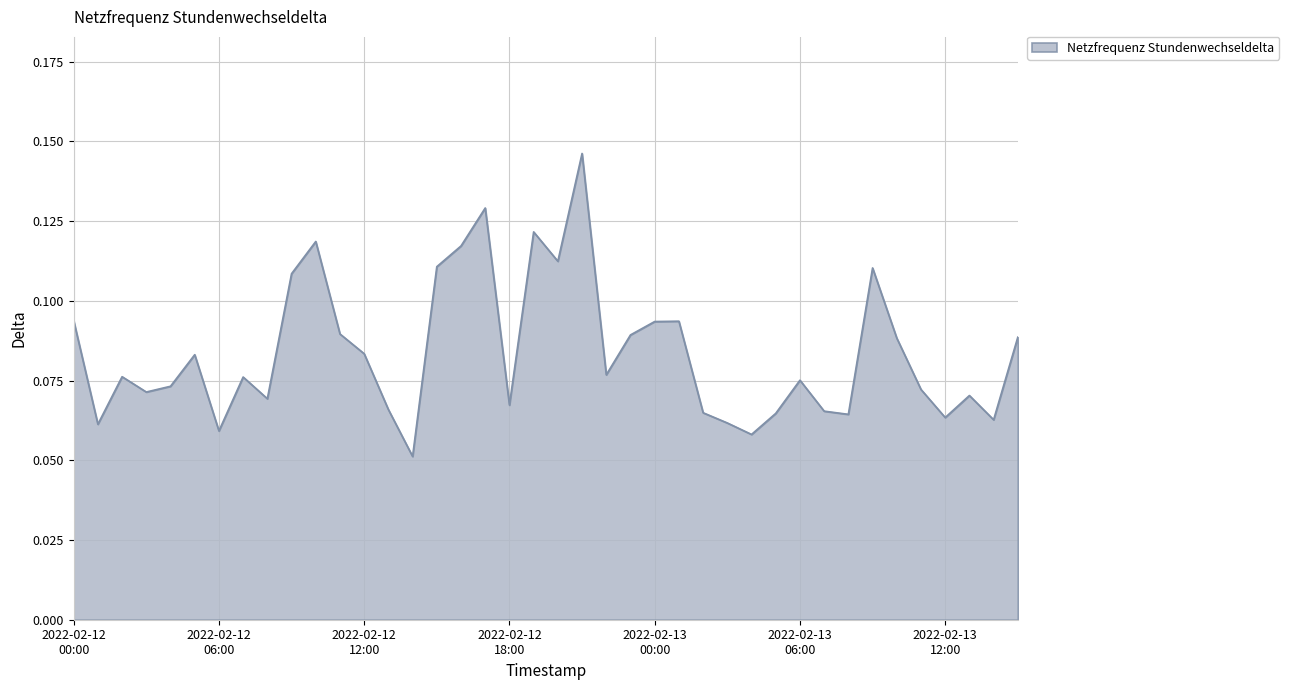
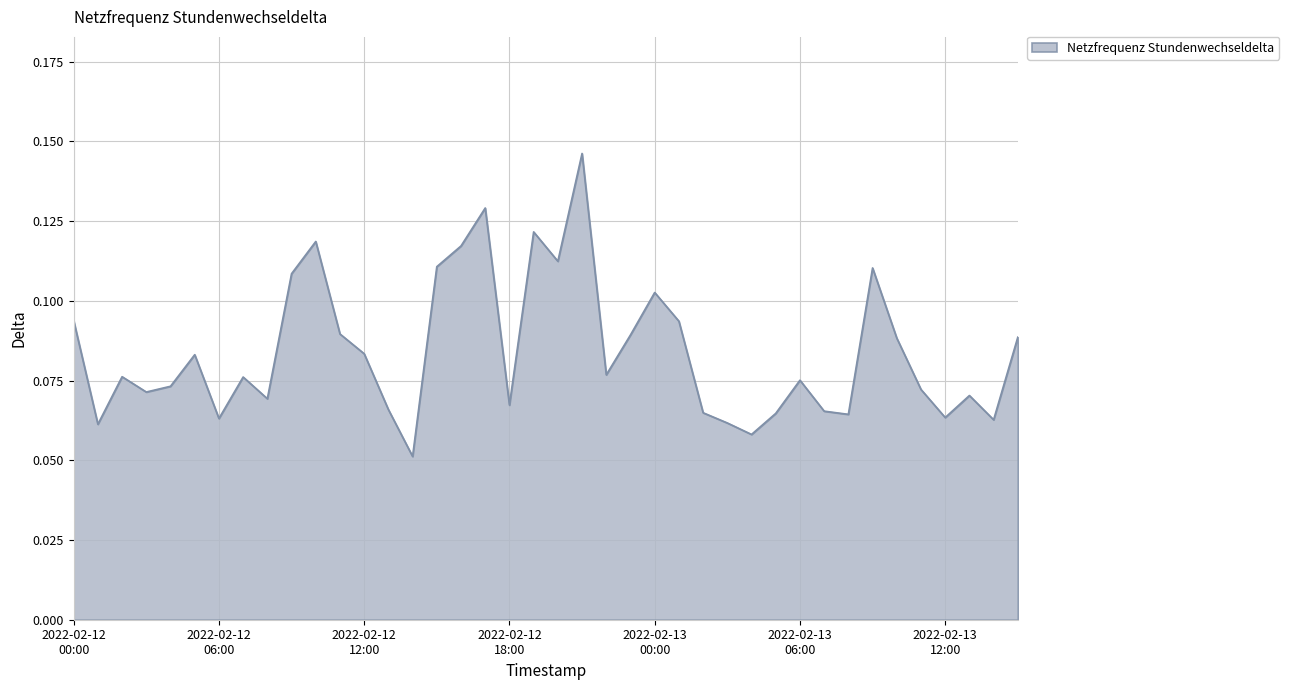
  {
    "2022-02-12 00:00": 0.094,
-   "2022-02-12 06:00": 0.059,
+   "2022-02-12 06:00": 0.063,
    "2022-02-12 12:00": 0.083,
    "2022-02-12 18:00": 0.067,
-   "2022-02-13 00:00": 0.094,
+   "2022-02-13 00:00": 0.103,
    "2022-02-13 06:00": 0.075,
    "2022-02-13 12:00": 0.063
  }
